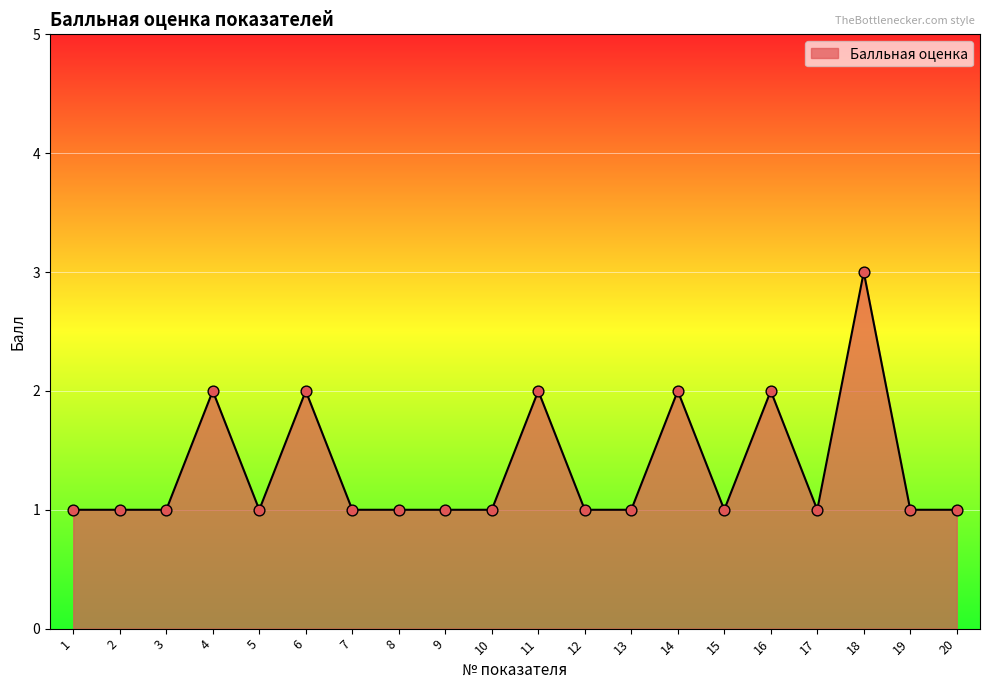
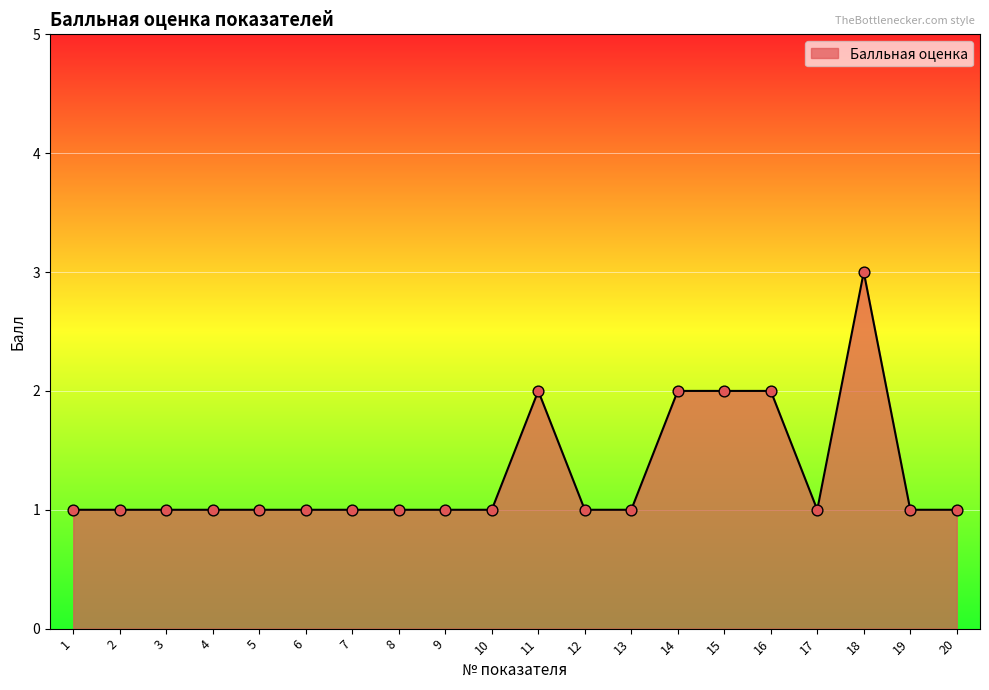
  {
    "1": 1,
    "2": 1,
    "3": 1,
-   "4": 2,
+   "4": 1,
    "5": 1,
-   "6": 2,
+   "6": 1,
    "7": 1,
    "8": 1,
    "9": 1,
    "10": 1,
    "11": 2,
    "12": 1,
    "13": 1,
    "14": 2,
-   "15": 1,
+   "15": 2,
    "16": 2,
    "17": 1,
    "18": 3,
    "19": 1,
    "20": 1
  }
